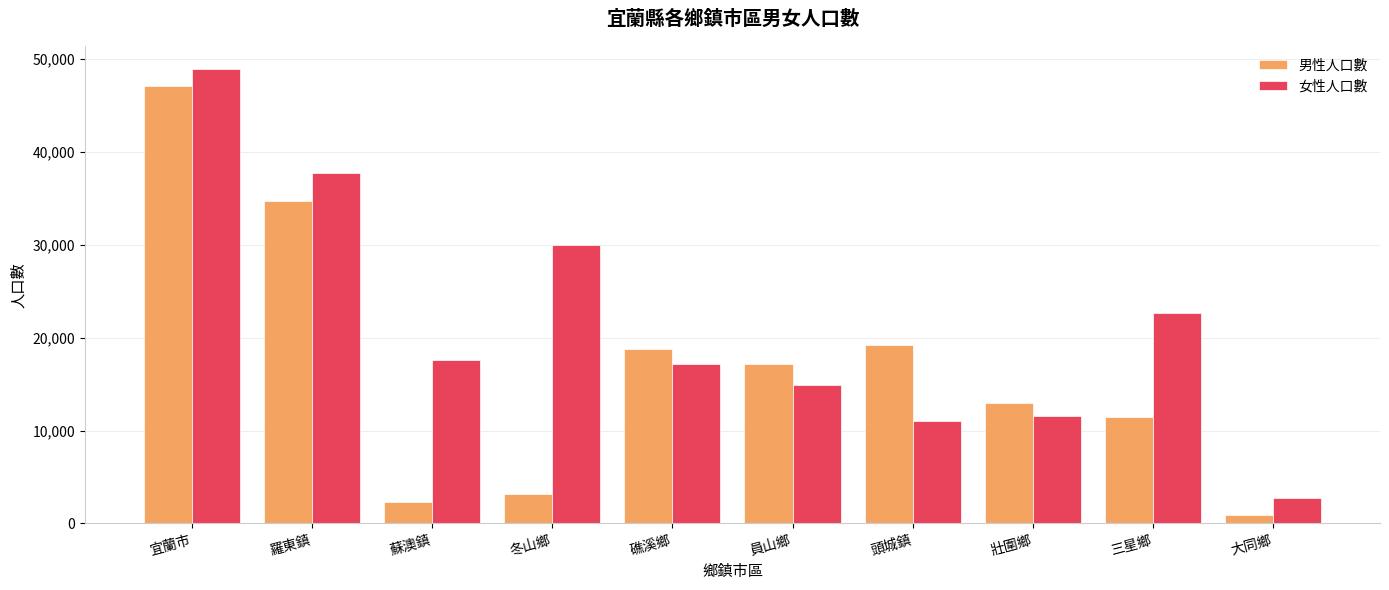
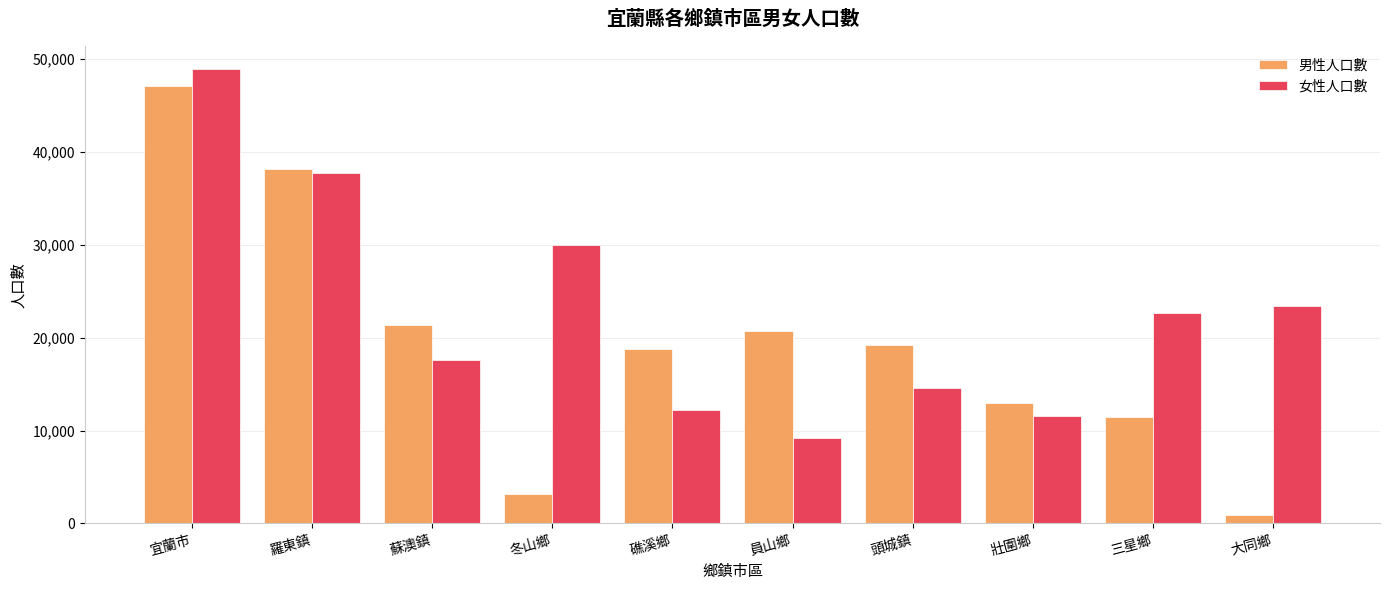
  {
    "男性人口數": {
      "宜蘭市": "47,000",
-     "羅東鎮": "35,000",
-     "蘇澳鎮": "2,000",
+     "羅東鎮": "38,000",
+     "蘇澳鎮": "21,000",
      "冬山鄉": "3,000",
      "礁溪鄉": "19,000",
-     "員山鄉": "17,000",
+     "員山鄉": "21,000",
      "頭城鎮": "19,000",
      "壯圍鄉": "13,000",
      "三星鄉": "11,000",
      "大同鄉": "1,000"
    },
    "女性人口數": {
      "宜蘭市": "49,000",
      "羅東鎮": "38,000",
      "蘇澳鎮": "18,000",
      "冬山鄉": "30,000",
-     "礁溪鄉": "17,000",
-     "員山鄉": "15,000",
-     "頭城鎮": "11,000",
+     "礁溪鄉": "12,000",
+     "員山鄉": "9,000",
+     "頭城鎮": "15,000",
      "壯圍鄉": "12,000",
      "三星鄉": "23,000",
-     "大同鄉": "3,000"
+     "大同鄉": "23,000"
    }
  }
